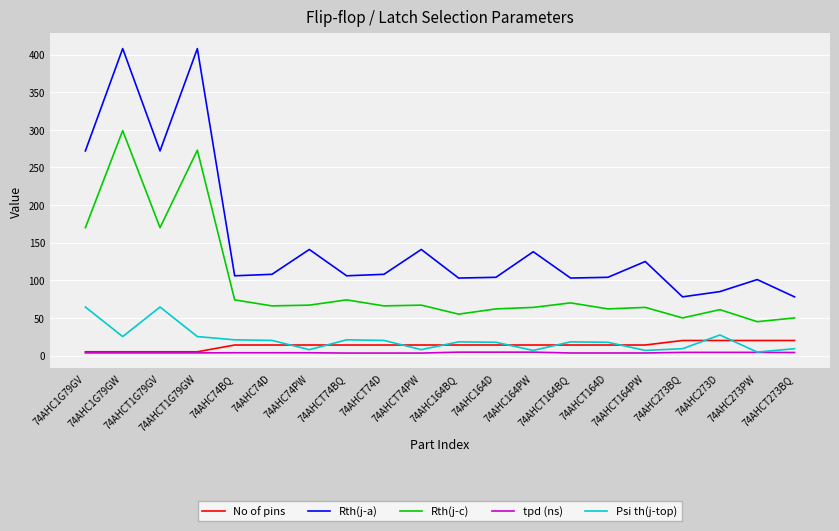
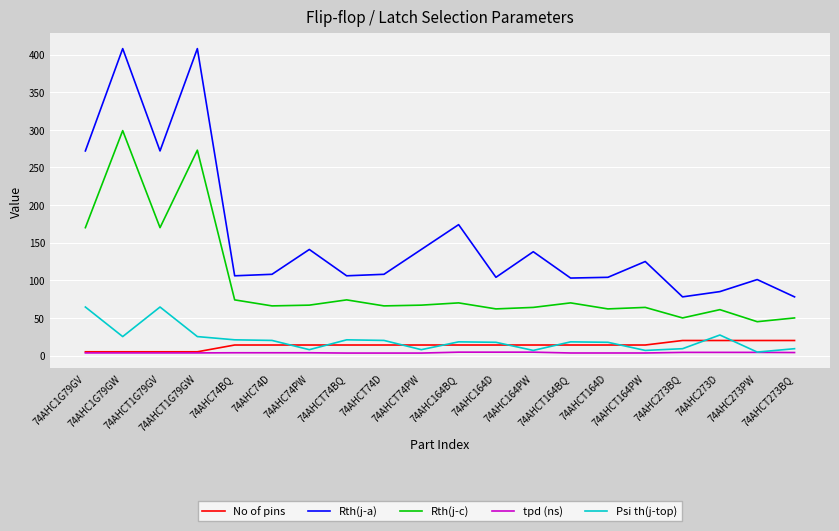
  {
    "No of pins": {
      "74AHC74BQ": 10,
      "74AHC74D": 10,
      "74AHC74PW": 10,
      "74AHCT74BQ": 10,
      "74AHCT74D": 10,
      "74AHCT74PW": 10,
      "74AHC164BQ": 10,
      "74AHC164D": 10,
      "74AHC164PW": 10,
      "74AHCT164BQ": 10,
      "74AHCT164D": 10,
      "74AHCT164PW": 10,
      "74AHC273BQ": 20,
      "74AHC273D": 20,
      "74AHC273PW": 20,
      "74AHCT273BQ": 20
    },
    "Rth(j-a)": {
      "74AHC1G79GV": 270,
      "74AHC1G79GW": 410,
      "74AHCT1G79GV": 270,
      "74AHCT1G79GW": 410,
      "74AHC74BQ": 110,
      "74AHC74D": 110,
      "74AHC74PW": 140,
      "74AHCT74BQ": 110,
      "74AHCT74D": 110,
      "74AHCT74PW": 140,
-     "74AHC164BQ": 100,
+     "74AHC164BQ": 170,
      "74AHC164D": 100,
      "74AHC164PW": 140,
      "74AHCT164BQ": 100,
      "74AHCT164D": 100,
      "74AHCT164PW": 130,
      "74AHC273BQ": 80,
      "74AHC273D": 90,
      "74AHC273PW": 100,
      "74AHCT273BQ": 80
    },
    "Rth(j-c)": {
      "74AHC1G79GV": 170,
      "74AHC1G79GW": 300,
      "74AHCT1G79GV": 170,
      "74AHCT1G79GW": 270,
      "74AHC74BQ": 70,
      "74AHC74D": 70,
      "74AHC74PW": 70,
      "74AHCT74BQ": 70,
      "74AHCT74D": 70,
      "74AHCT74PW": 70,
-     "74AHC164BQ": 60,
+     "74AHC164BQ": 70,
      "74AHC164D": 60,
      "74AHC164PW": 60,
      "74AHCT164BQ": 70,
      "74AHCT164D": 60,
      "74AHCT164PW": 60,
      "74AHC273BQ": 50,
      "74AHC273D": 60,
      "74AHC273PW": 50,
      "74AHCT273BQ": 50
    },
    "tpd (ns)": {
      "74AHC74BQ": 0,
      "74AHC74D": 0,
      "74AHC74PW": 0,
      "74AHCT74BQ": 0,
      "74AHCT74D": 0,
      "74AHCT74PW": 0,
      "74AHC164BQ": 0,
      "74AHC164D": 0,
      "74AHCT164BQ": 0,
      "74AHCT164D": 0,
      "74AHCT164PW": 0,
      "74AHC273BQ": 0,
      "74AHC273D": 0,
      "74AHCT273BQ": 0
    },
    "Psi th(j-top)": {
      "74AHC1G79GV": 60,
      "74AHC1G79GW": 30,
      "74AHCT1G79GV": 60,
      "74AHCT1G79GW": 30,
      "74AHC74BQ": 20,
      "74AHC74D": 20,
      "74AHC74PW": 10,
      "74AHCT74BQ": 20,
      "74AHCT74D": 20,
      "74AHCT74PW": 10,
      "74AHC164BQ": 20,
      "74AHC164D": 20,
      "74AHCT164BQ": 20,
      "74AHCT164D": 20,
      "74AHCT164PW": 10,
      "74AHC273BQ": 10,
      "74AHC273D": 30,
      "74AHCT273BQ": 10
    }
  }
